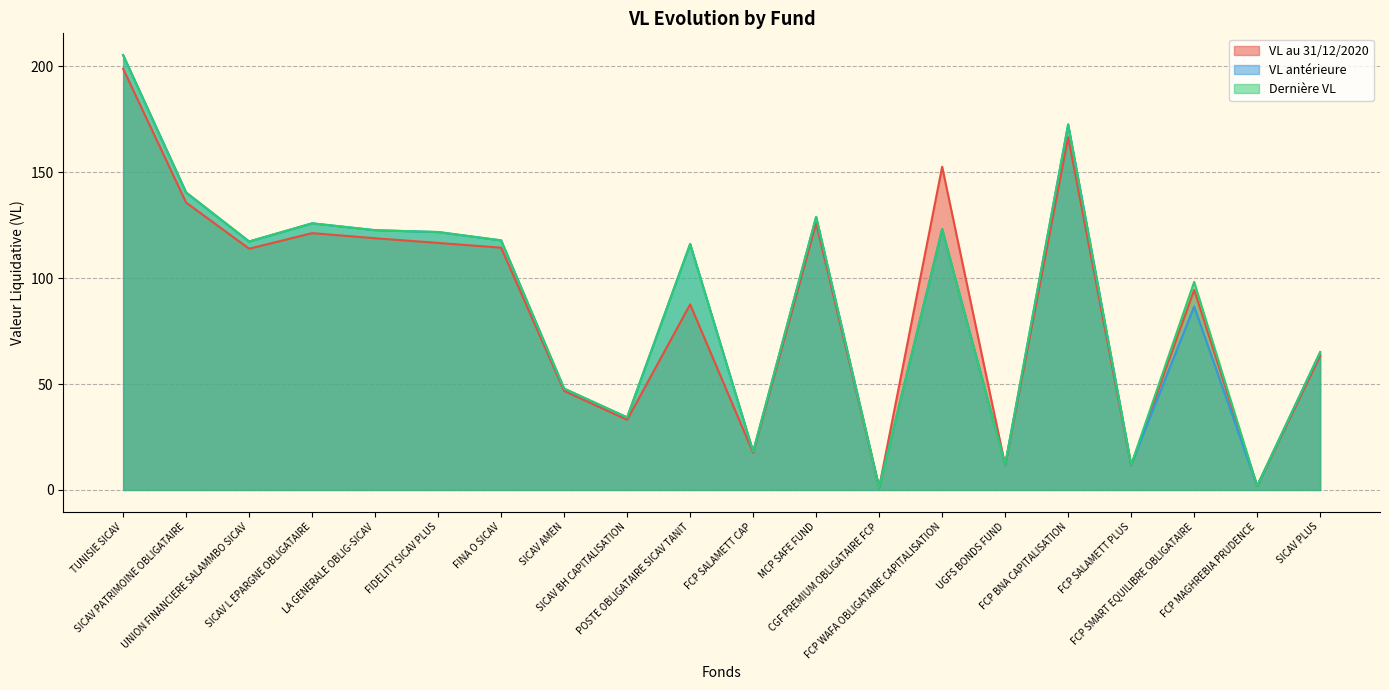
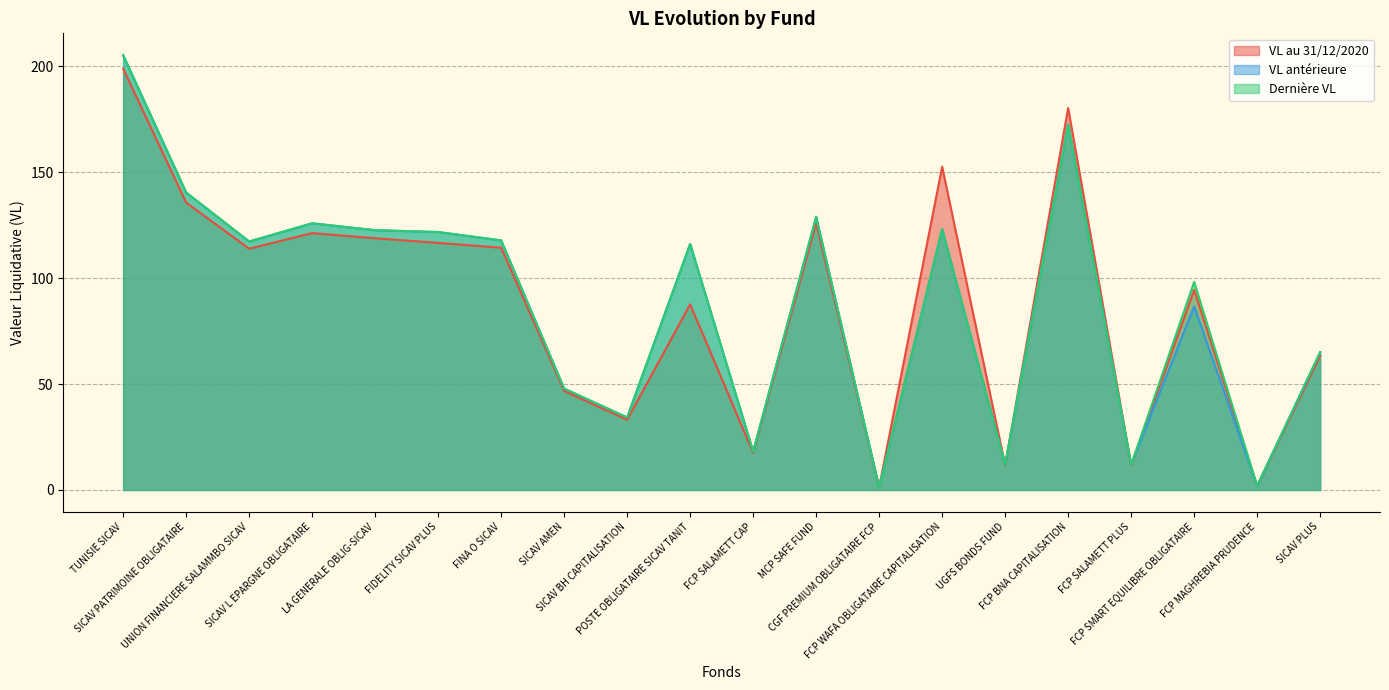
  {
    "VL au 31/12/2020": {
      "TUNISIE SICAV": 199,
      "SICAV PATRIMOINE OBLIGATAIRE": 136,
      "UNION FINANCIERE SALAMMBO SICAV": 114,
      "SICAV L EPARGNE OBLIGATAIRE": 121,
      "LA GENERALE OBLIG-SICAV": 119,
      "FIDELITY SICAV PLUS": 117,
      "FINA O SICAV": 114,
      "POSTE OBLIGATAIRE SICAV TANIT": 88,
      "MCP SAFE FUND": 126,
      "FCP WAFA OBLIGATAIRE CAPITALISATION": 153,
-     "FCP BNA CAPITALISATION": 166,
+     "FCP BNA CAPITALISATION": 180,
      "FCP SMART EQUILIBRE OBLIGATAIRE": 94,
      "SICAV PLUS": 63
    },
    "VL antérieure": {
      "FCP SMART EQUILIBRE OBLIGATAIRE": 87
    },
    "Dernière VL": {
      "FCP SMART EQUILIBRE OBLIGATAIRE": 98
    }
  }
